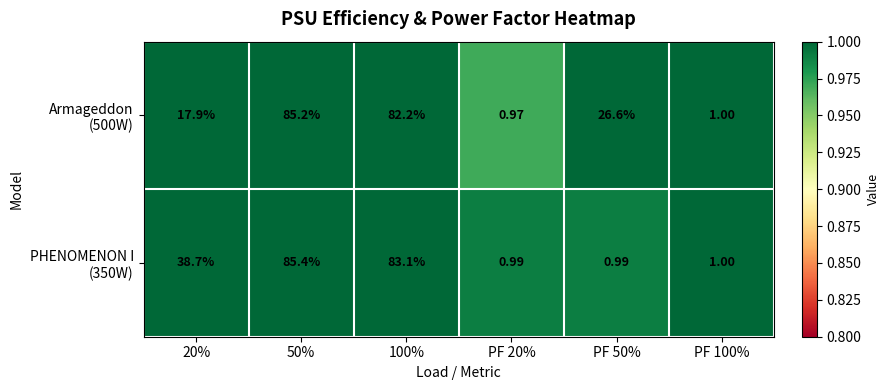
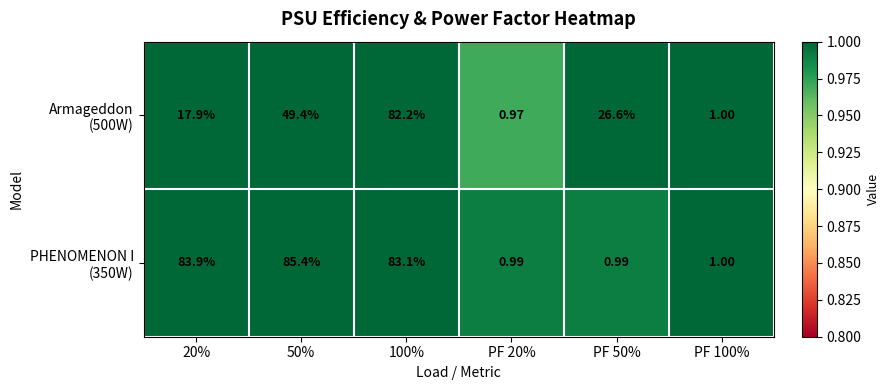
  {
    "Armageddon (500W)": {
      "20%": "17.9%",
-     "50%": "85.2%",
+     "50%": "49.4%",
      "100%": "82.2%",
      "PF 20%": "0.97",
      "PF 50%": "26.6%",
      "PF 100%": "1.00"
    },
    "PHENOMENON I (350W)": {
-     "20%": "38.7%",
+     "20%": "83.9%",
      "50%": "85.4%",
      "100%": "83.1%",
      "PF 20%": "0.99",
      "PF 50%": "0.99",
      "PF 100%": "1.00"
    }
  }
